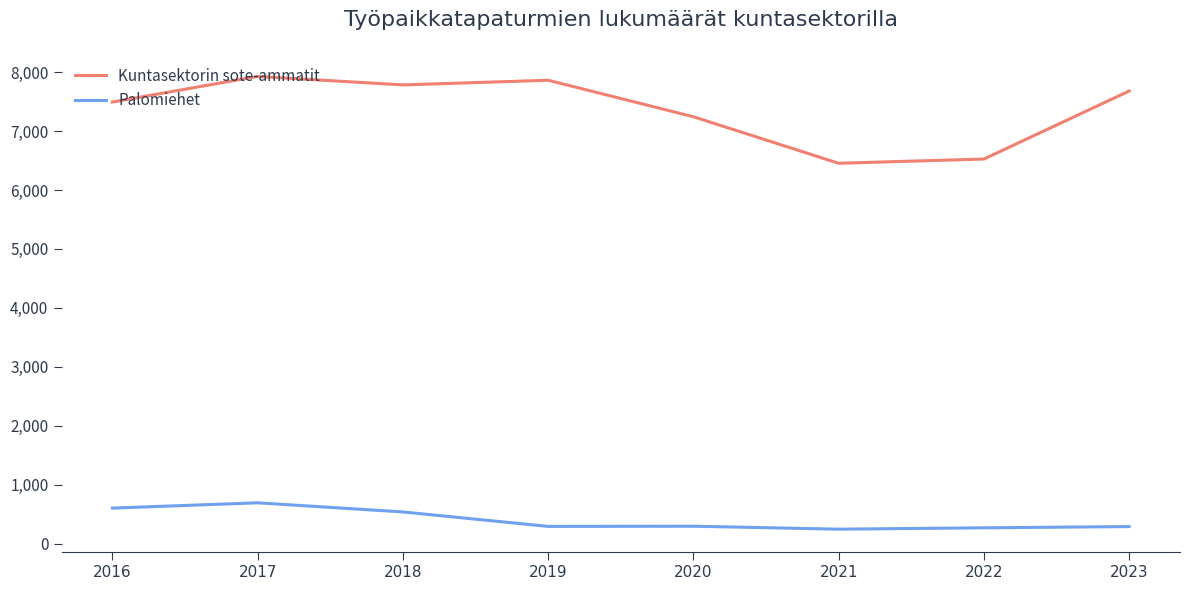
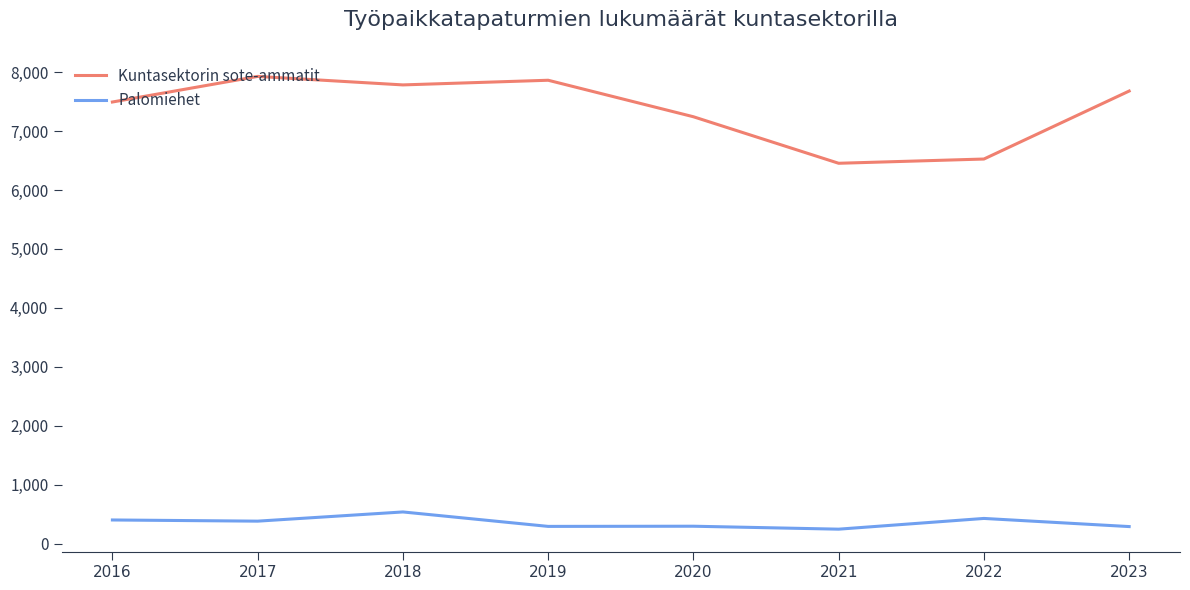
  {
    "Kuntasektorin sote-ammatit": {
      "2016": "7,500",
      "2017": "7,900",
      "2018": "7,800",
      "2019": "7,900",
      "2020": "7,200",
      "2021": "6,500",
      "2022": "6,500",
      "2023": "7,700"
    },
    "Palomiehet": {
-     "2016": "600",
-     "2017": "700",
+     "2016": "400",
+     "2017": "400",
      "2018": "500",
      "2019": "300",
      "2020": "300",
      "2021": "200",
-     "2022": "300",
+     "2022": "400",
      "2023": "300"
    }
  }
